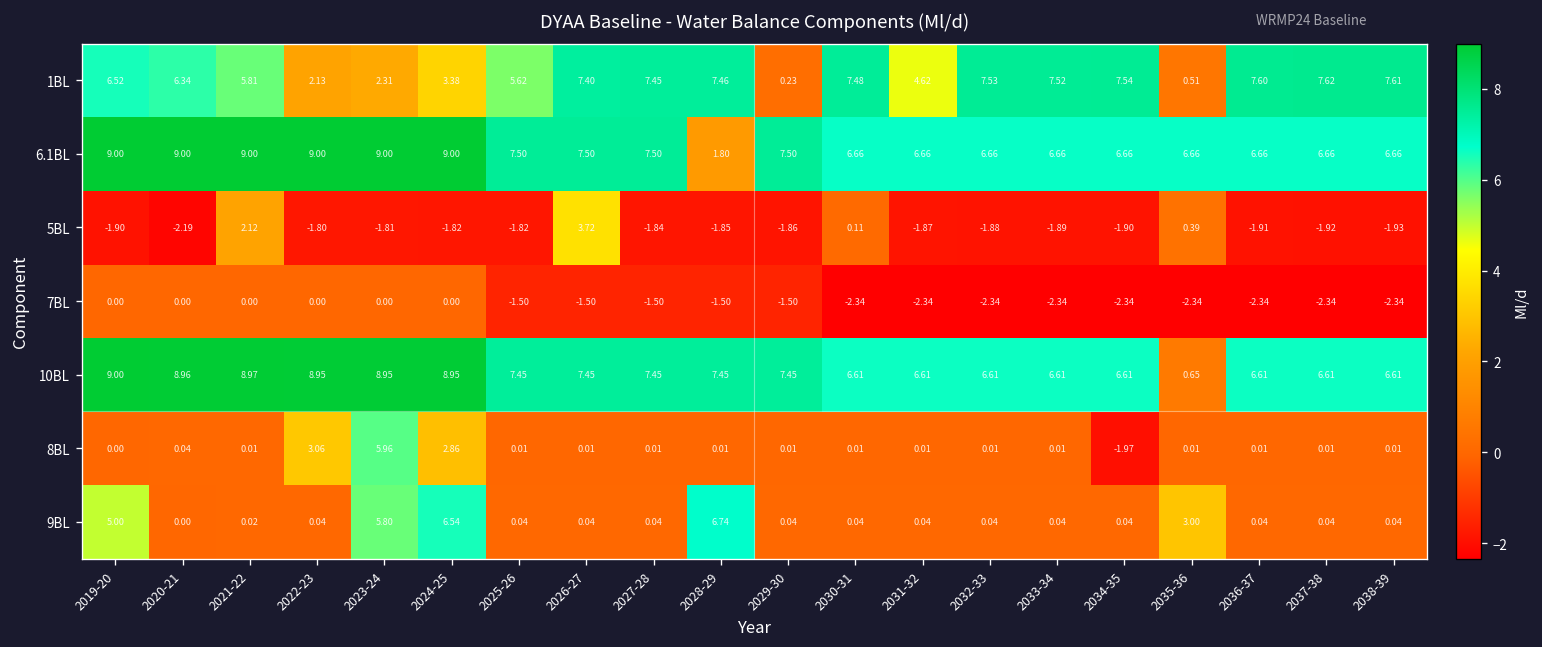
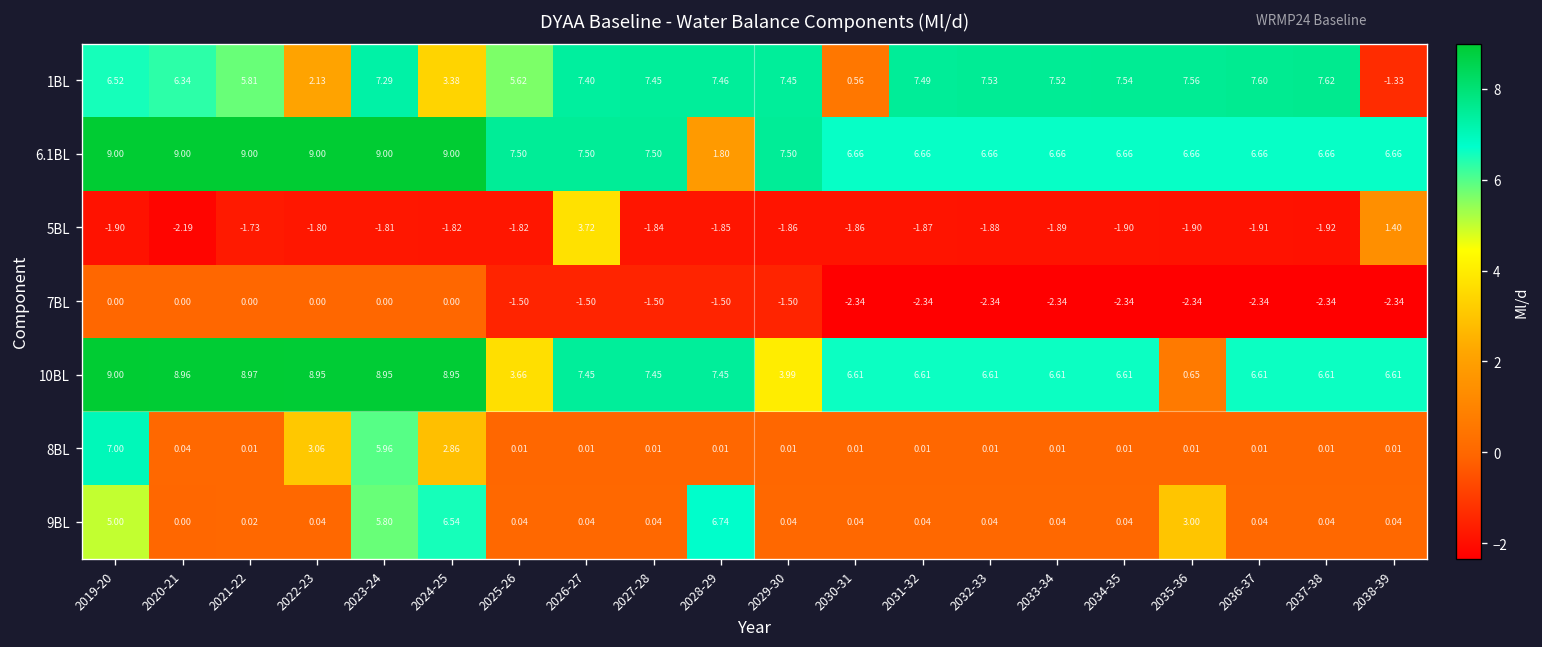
  {
    "1BL": {
      "2019-20": 6.52,
      "2020-21": 6.34,
      "2021-22": 5.81,
      "2022-23": 2.13,
-     "2023-24": 2.31,
+     "2023-24": 7.29,
      "2024-25": 3.38,
      "2025-26": 5.62,
      "2026-27": 7.40,
      "2027-28": 7.45,
      "2028-29": 7.46,
-     "2029-30": 0.23,
-     "2030-31": 7.48,
-     "2031-32": 4.62,
+     "2029-30": 7.45,
+     "2030-31": 0.56,
+     "2031-32": 7.49,
      "2032-33": 7.53,
      "2033-34": 7.52,
      "2034-35": 7.54,
-     "2035-36": 0.51,
+     "2035-36": 7.56,
      "2036-37": 7.60,
      "2037-38": 7.62,
-     "2038-39": 7.61
+     "2038-39": -1.33
    },
    "6.1BL": {
      "2019-20": 9.00,
      "2020-21": 9.00,
      "2021-22": 9.00,
      "2022-23": 9.00,
      "2023-24": 9.00,
      "2024-25": 9.00,
      "2025-26": 7.50,
      "2026-27": 7.50,
      "2027-28": 7.50,
      "2028-29": 1.80,
      "2029-30": 7.50,
      "2030-31": 6.66,
      "2031-32": 6.66,
      "2032-33": 6.66,
      "2033-34": 6.66,
      "2034-35": 6.66,
      "2035-36": 6.66,
      "2036-37": 6.66,
      "2037-38": 6.66,
      "2038-39": 6.66
    },
    "5BL": {
      "2019-20": -1.90,
      "2020-21": -2.19,
-     "2021-22": 2.12,
+     "2021-22": -1.73,
      "2022-23": -1.80,
      "2023-24": -1.81,
      "2024-25": -1.82,
      "2025-26": -1.82,
      "2026-27": 3.72,
      "2027-28": -1.84,
      "2028-29": -1.85,
      "2029-30": -1.86,
-     "2030-31": 0.11,
+     "2030-31": -1.86,
      "2031-32": -1.87,
      "2032-33": -1.88,
      "2033-34": -1.89,
      "2034-35": -1.90,
-     "2035-36": 0.39,
+     "2035-36": -1.90,
      "2036-37": -1.91,
      "2037-38": -1.92,
-     "2038-39": -1.93
+     "2038-39": 1.40
    },
    "7BL": {
      "2019-20": 0.00,
      "2020-21": 0.00,
      "2021-22": 0.00,
      "2022-23": 0.00,
      "2023-24": 0.00,
      "2024-25": 0.00,
      "2025-26": -1.50,
      "2026-27": -1.50,
      "2027-28": -1.50,
      "2028-29": -1.50,
      "2029-30": -1.50,
      "2030-31": -2.34,
      "2031-32": -2.34,
      "2032-33": -2.34,
      "2033-34": -2.34,
      "2034-35": -2.34,
      "2035-36": -2.34,
      "2036-37": -2.34,
      "2037-38": -2.34,
      "2038-39": -2.34
    },
    "10BL": {
      "2019-20": 9.00,
      "2020-21": 8.96,
      "2021-22": 8.97,
      "2022-23": 8.95,
      "2023-24": 8.95,
      "2024-25": 8.95,
-     "2025-26": 7.45,
+     "2025-26": 3.66,
      "2026-27": 7.45,
      "2027-28": 7.45,
      "2028-29": 7.45,
-     "2029-30": 7.45,
+     "2029-30": 3.99,
      "2030-31": 6.61,
      "2031-32": 6.61,
      "2032-33": 6.61,
      "2033-34": 6.61,
      "2034-35": 6.61,
      "2035-36": 0.65,
      "2036-37": 6.61,
      "2037-38": 6.61,
      "2038-39": 6.61
    },
    "8BL": {
-     "2019-20": 0.00,
+     "2019-20": 7.00,
      "2020-21": 0.04,
      "2021-22": 0.01,
      "2022-23": 3.06,
      "2023-24": 5.96,
      "2024-25": 2.86,
      "2025-26": 0.01,
      "2026-27": 0.01,
      "2027-28": 0.01,
      "2028-29": 0.01,
      "2029-30": 0.01,
      "2030-31": 0.01,
      "2031-32": 0.01,
      "2032-33": 0.01,
      "2033-34": 0.01,
-     "2034-35": -1.97,
+     "2034-35": 0.01,
      "2035-36": 0.01,
      "2036-37": 0.01,
      "2037-38": 0.01,
      "2038-39": 0.01
    },
    "9BL": {
      "2019-20": 5.00,
      "2020-21": 0.00,
      "2021-22": 0.02,
      "2022-23": 0.04,
      "2023-24": 5.80,
      "2024-25": 6.54,
      "2025-26": 0.04,
      "2026-27": 0.04,
      "2027-28": 0.04,
      "2028-29": 6.74,
      "2029-30": 0.04,
      "2030-31": 0.04,
      "2031-32": 0.04,
      "2032-33": 0.04,
      "2033-34": 0.04,
      "2034-35": 0.04,
      "2035-36": 3.00,
      "2036-37": 0.04,
      "2037-38": 0.04,
      "2038-39": 0.04
    }
  }
